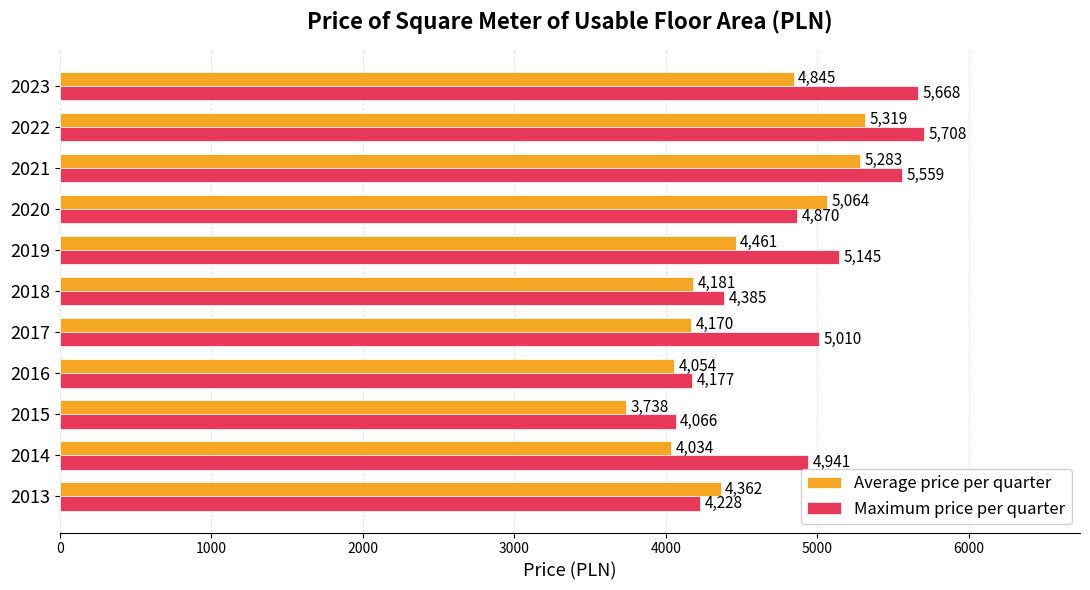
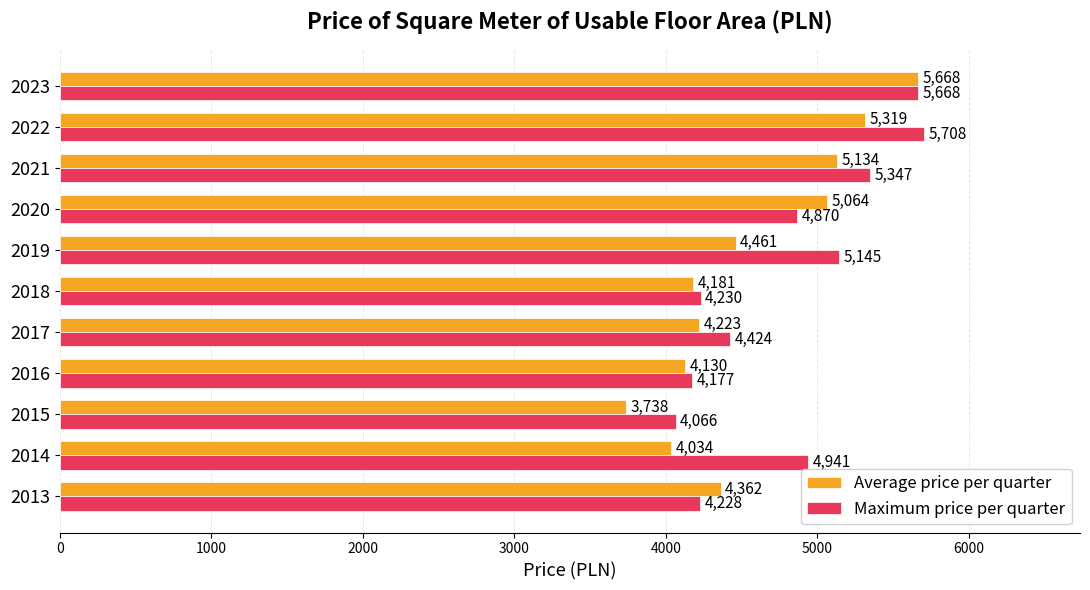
  {
    "Average price per quarter": {
-     "2023": "4,845",
+     "2023": "5,668",
      "2022": "5,319",
-     "2021": "5,283",
+     "2021": "5,134",
      "2020": "5,064",
      "2019": "4,461",
      "2018": "4,181",
-     "2017": "4,170",
-     "2016": "4,054",
+     "2017": "4,223",
+     "2016": "4,130",
      "2015": "3,738",
      "2014": "4,034",
      "2013": "4,362"
    },
    "Maximum price per quarter": {
      "2022": "5,708",
-     "2021": "5,559",
+     "2021": "5,347",
      "2020": "4,870",
      "2019": "5,145",
-     "2018": "4,385",
-     "2017": "5,010",
+     "2018": "4,230",
+     "2017": "4,424",
      "2016": "4,177",
      "2015": "4,066",
      "2013": "4,228"
    }
  }
